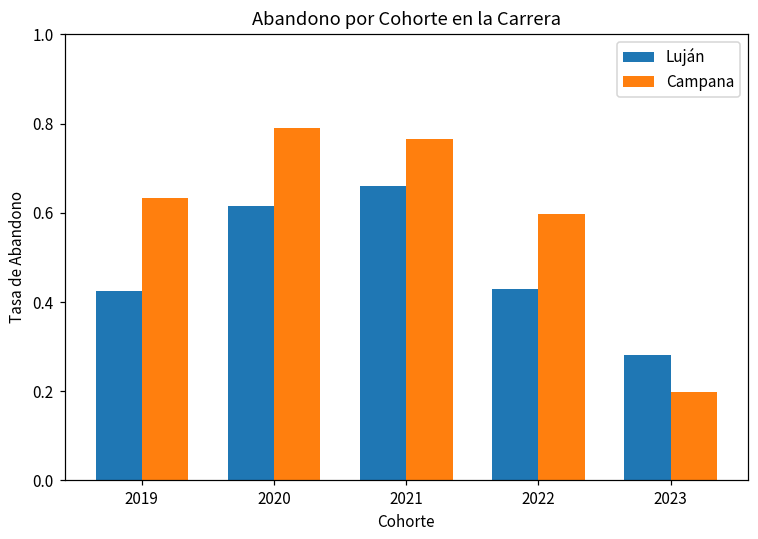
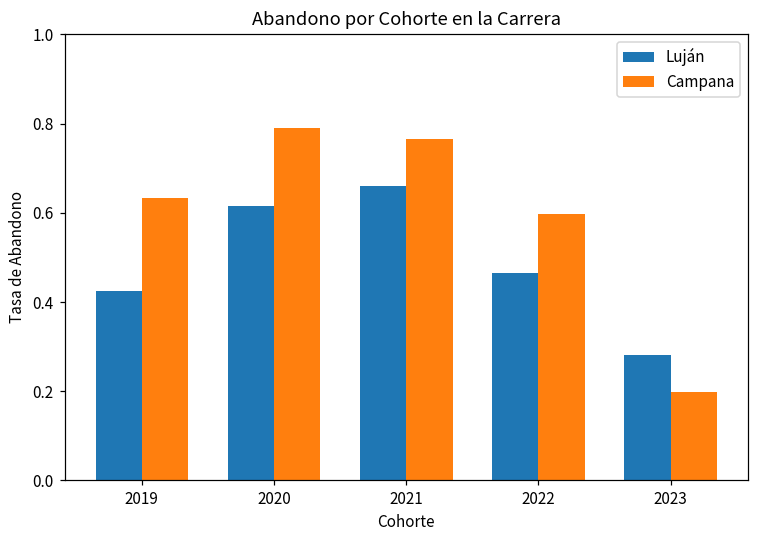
  {
    "Luján": {
      "2019": 0.42,
      "2020": 0.62,
      "2021": 0.66,
-     "2022": 0.43,
+     "2022": 0.46,
      "2023": 0.28
    },
    "Campana": {
      "2019": 0.63,
      "2020": 0.79,
      "2021": 0.77,
      "2022": 0.60,
      "2023": 0.20
    }
  }
